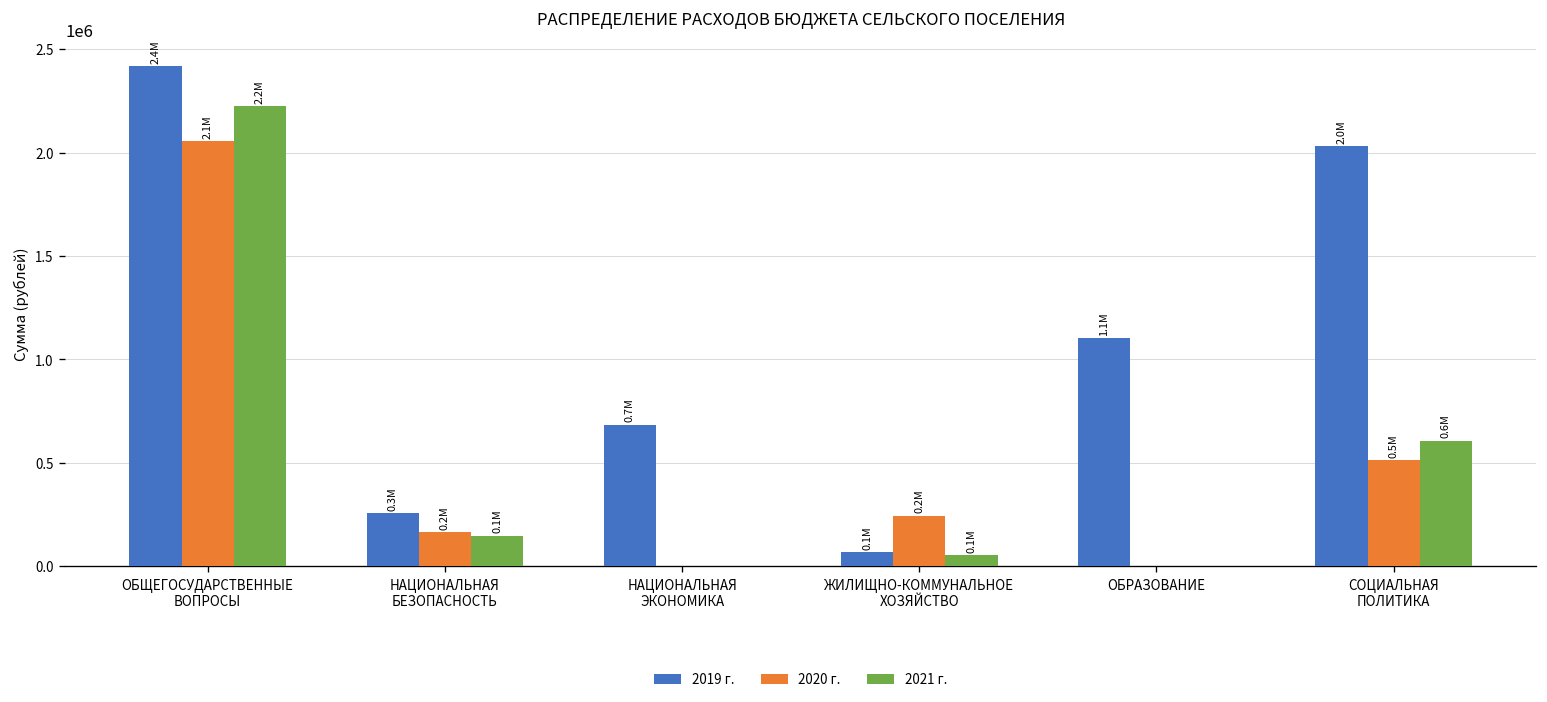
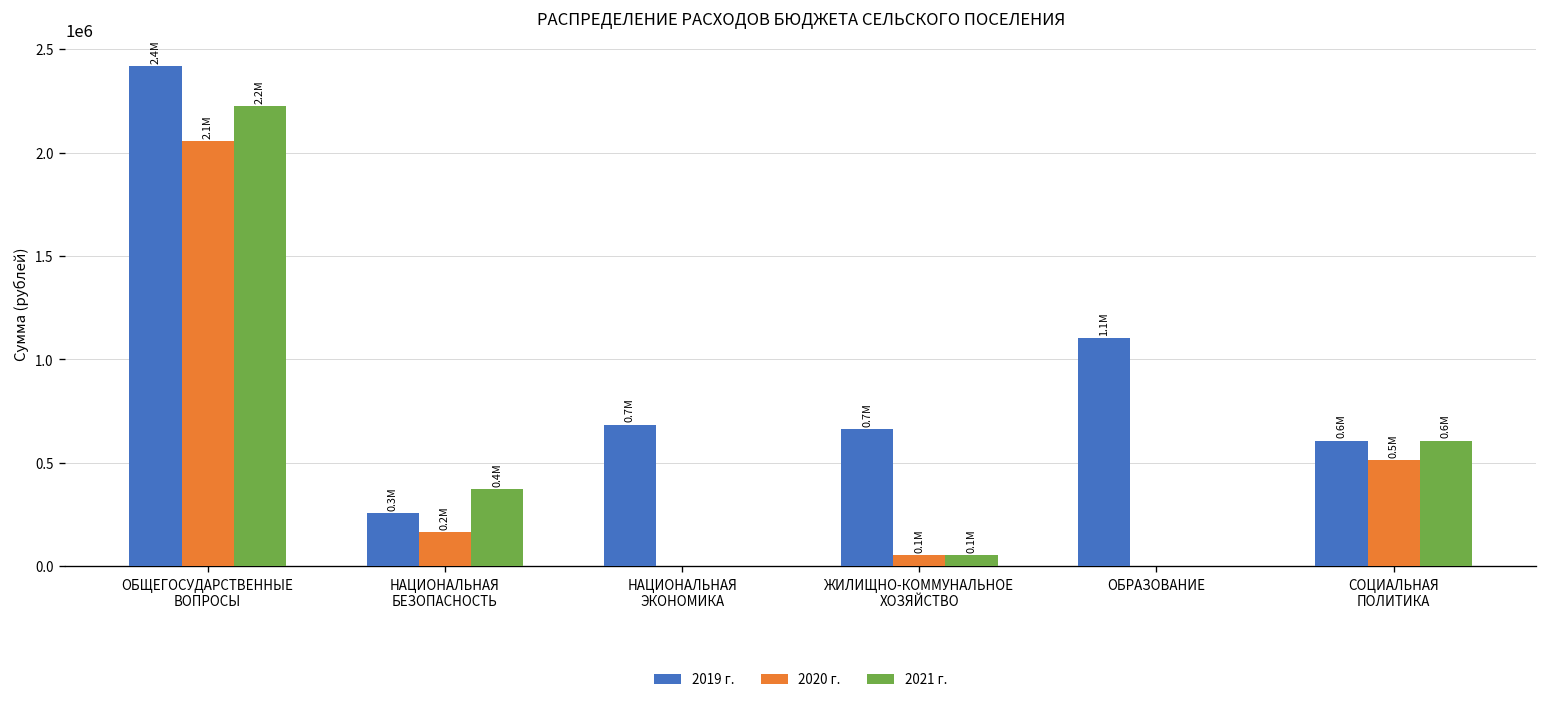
  {
    "2019 г.": {
      "ОБЩЕГОСУДАРСТВЕННЫЕ ВОПРОСЫ": "2.4M",
      "НАЦИОНАЛЬНАЯ БЕЗОПАСНОСТЬ": "0.3M",
      "НАЦИОНАЛЬНАЯ ЭКОНОМИКА": "0.7M",
-     "ЖИЛИЩНО-КОММУНАЛЬНОЕ ХОЗЯЙСТВО": "0.1M",
+     "ЖИЛИЩНО-КОММУНАЛЬНОЕ ХОЗЯЙСТВО": "0.7M",
      "ОБРАЗОВАНИЕ": "1.1M",
-     "СОЦИАЛЬНАЯ ПОЛИТИКА": "2.0M"
+     "СОЦИАЛЬНАЯ ПОЛИТИКА": "0.6M"
    },
    "2020 г.": {
      "ОБЩЕГОСУДАРСТВЕННЫЕ ВОПРОСЫ": "2.1M",
      "НАЦИОНАЛЬНАЯ БЕЗОПАСНОСТЬ": "0.2M",
-     "ЖИЛИЩНО-КОММУНАЛЬНОЕ ХОЗЯЙСТВО": "0.2M",
+     "ЖИЛИЩНО-КОММУНАЛЬНОЕ ХОЗЯЙСТВО": "0.1M",
      "СОЦИАЛЬНАЯ ПОЛИТИКА": "0.5M"
    },
    "2021 г.": {
      "ОБЩЕГОСУДАРСТВЕННЫЕ ВОПРОСЫ": "2.2M",
-     "НАЦИОНАЛЬНАЯ БЕЗОПАСНОСТЬ": "0.1M",
+     "НАЦИОНАЛЬНАЯ БЕЗОПАСНОСТЬ": "0.4M",
      "ЖИЛИЩНО-КОММУНАЛЬНОЕ ХОЗЯЙСТВО": "0.1M",
      "СОЦИАЛЬНАЯ ПОЛИТИКА": "0.6M"
    }
  }
